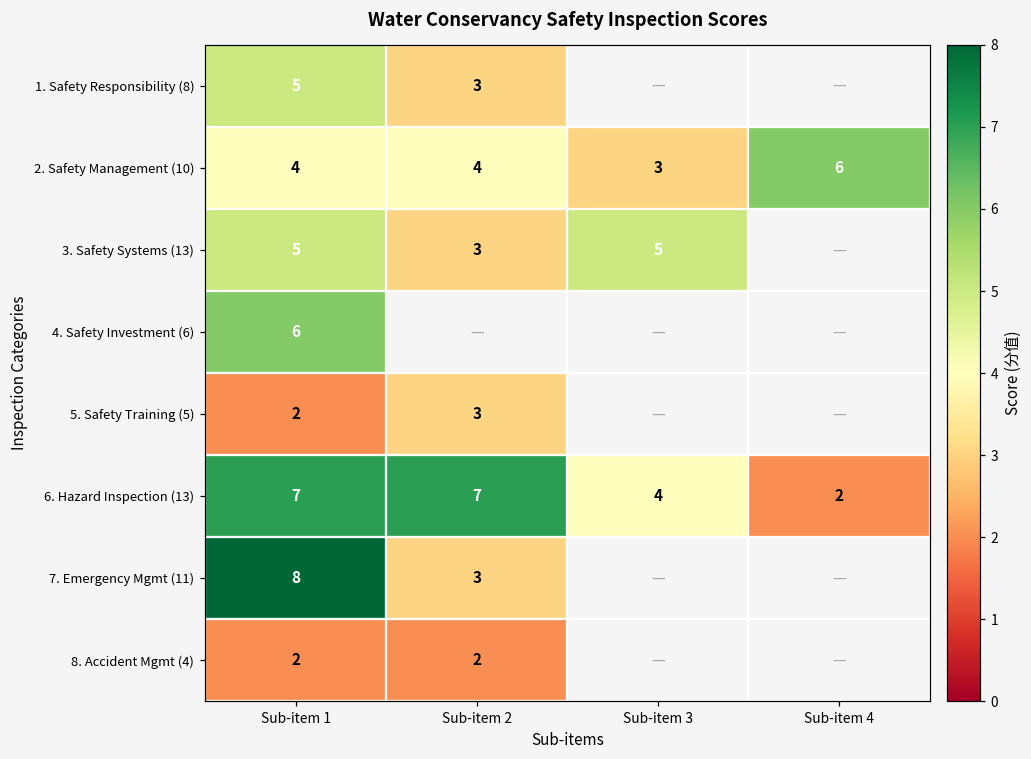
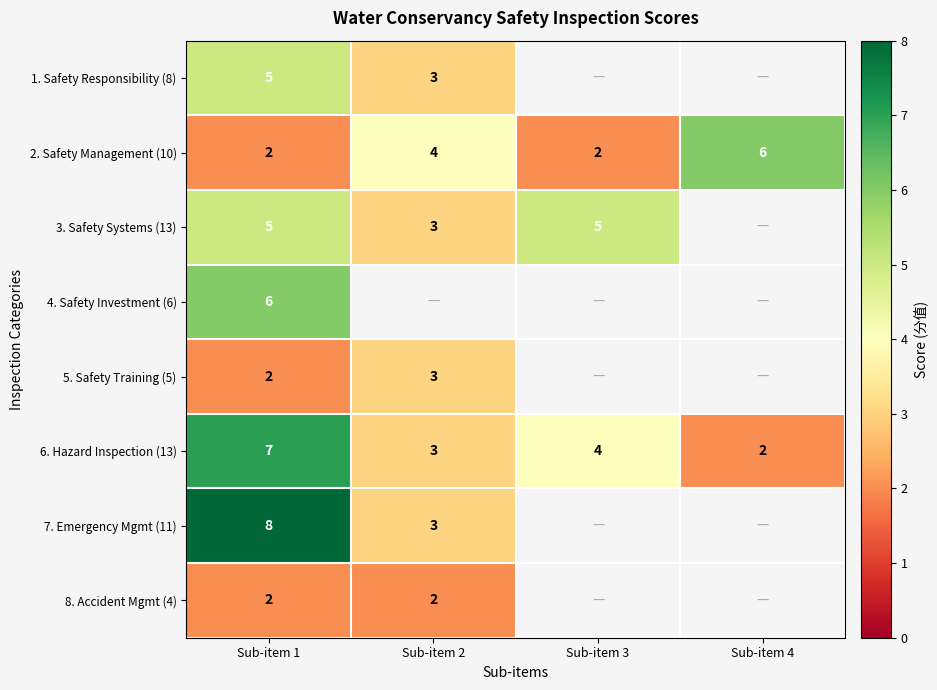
  {
    "1. Safety Responsibility (8)": {
      "Sub-item 1": 5,
      "Sub-item 2": 3
    },
    "2. Safety Management (10)": {
-     "Sub-item 1": 4,
+     "Sub-item 1": 2,
      "Sub-item 2": 4,
-     "Sub-item 3": 3,
+     "Sub-item 3": 2,
      "Sub-item 4": 6
    },
    "3. Safety Systems (13)": {
      "Sub-item 1": 5,
      "Sub-item 2": 3,
      "Sub-item 3": 5
    },
    "4. Safety Investment (6)": {
      "Sub-item 1": 6
    },
    "5. Safety Training (5)": {
      "Sub-item 1": 2,
      "Sub-item 2": 3
    },
    "6. Hazard Inspection (13)": {
      "Sub-item 1": 7,
-     "Sub-item 2": 7,
+     "Sub-item 2": 3,
      "Sub-item 3": 4,
      "Sub-item 4": 2
    },
    "7. Emergency Mgmt (11)": {
      "Sub-item 1": 8,
      "Sub-item 2": 3
    },
    "8. Accident Mgmt (4)": {
      "Sub-item 1": 2,
      "Sub-item 2": 2
    }
  }
